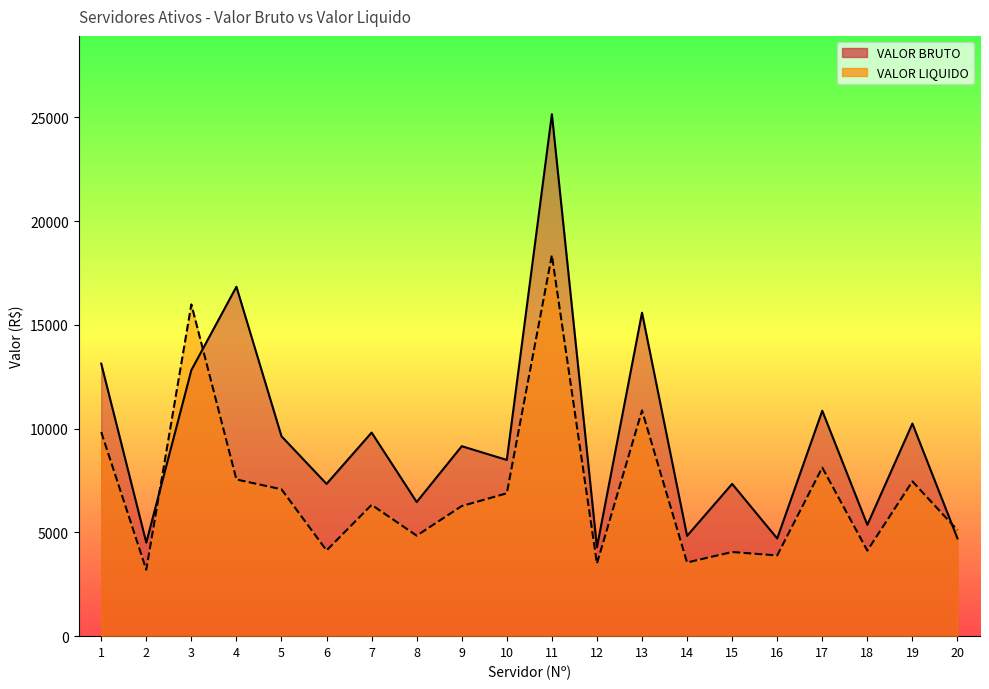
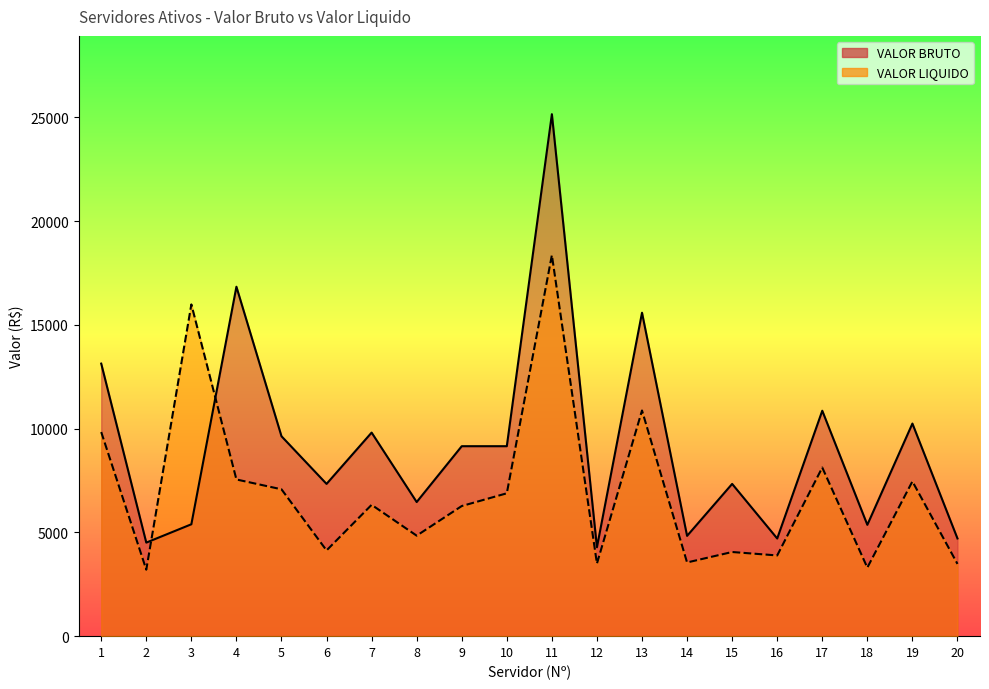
  {
    "VALOR BRUTO": {
      "1": 13100,
      "2": 4500,
-     "3": 12800,
+     "3": 5400,
      "4": 16800,
      "5": 9600,
      "6": 7300,
      "7": 9800,
      "8": 6500,
      "9": 9200,
-     "10": 8500,
+     "10": 9200,
      "11": 25200,
      "12": 4300,
      "13": 15600,
      "14": 4800,
      "15": 7300,
      "16": 4700,
      "17": 10900,
      "18": 5400,
      "19": 10200,
      "20": 4700
    },
    "VALOR LIQUIDO": {
      "1": 9800,
      "2": 3200,
      "3": 16000,
      "4": 7600,
      "5": 7100,
      "6": 4100,
      "7": 6300,
      "8": 4800,
      "9": 6300,
      "10": 6900,
      "11": 18400,
      "12": 3500,
      "13": 10900,
      "14": 3600,
      "15": 4100,
      "16": 3900,
      "17": 8100,
-     "18": 4100,
+     "18": 3300,
      "19": 7500,
-     "20": 5100
+     "20": 3500
    }
  }
